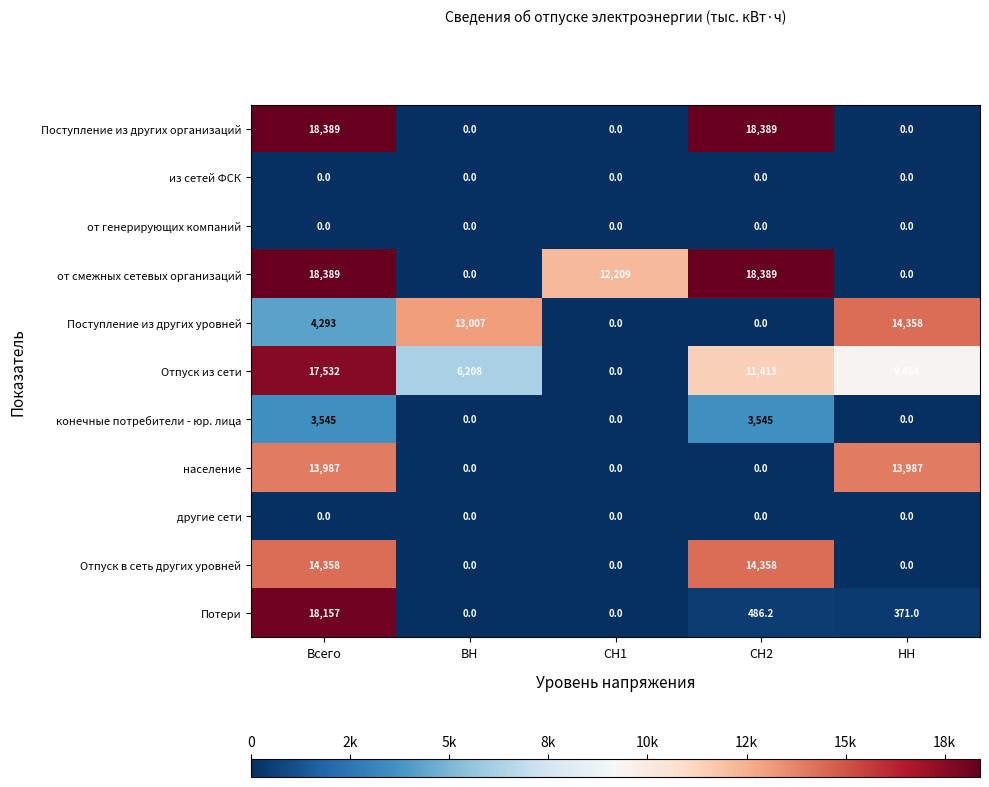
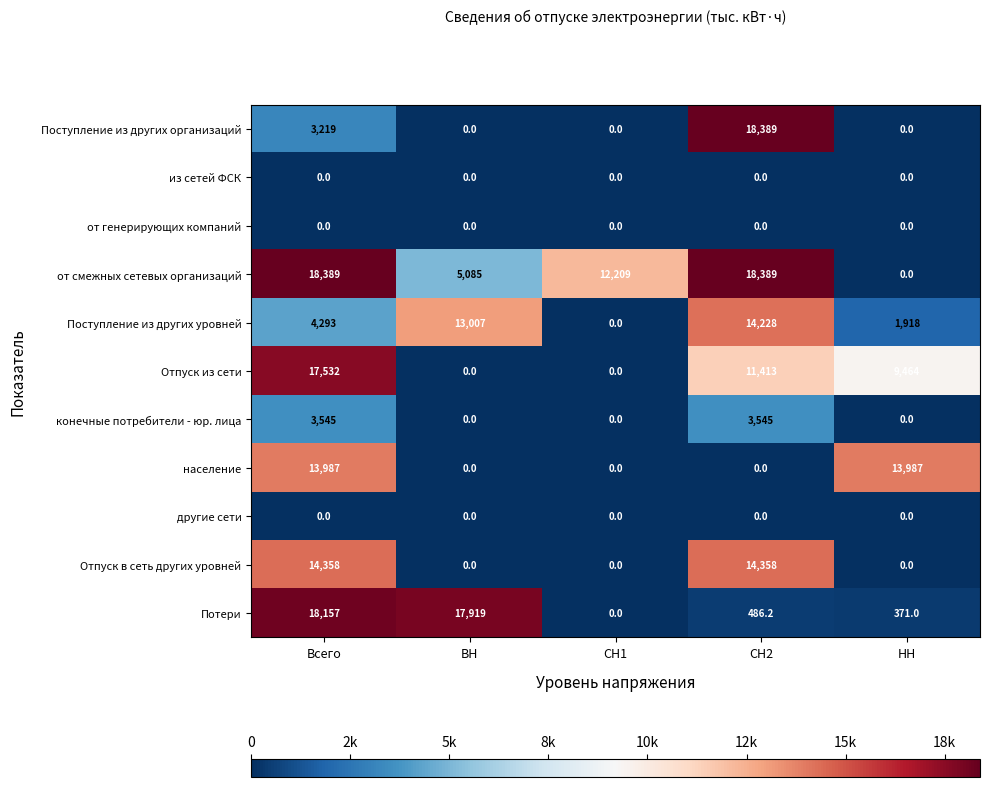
  {
    "Поступление из других организаций": {
-     "Всего": "18,389",
+     "Всего": "3,219",
      "ВН": "0.0",
      "СН1": "0.0",
      "СН2": "18,389",
      "НН": "0.0"
    },
    "из сетей ФСК": {
      "Всего": "0.0",
      "ВН": "0.0",
      "СН1": "0.0",
      "СН2": "0.0",
      "НН": "0.0"
    },
    "от генерирующих компаний": {
      "Всего": "0.0",
      "ВН": "0.0",
      "СН1": "0.0",
      "СН2": "0.0",
      "НН": "0.0"
    },
    "от смежных сетевых организаций": {
      "Всего": "18,389",
-     "ВН": "0.0",
+     "ВН": "5,085",
      "СН1": "12,209",
      "СН2": "18,389",
      "НН": "0.0"
    },
    "Поступление из других уровней": {
      "Всего": "4,293",
      "ВН": "13,007",
      "СН1": "0.0",
-     "СН2": "0.0",
-     "НН": "14,358"
+     "СН2": "14,228",
+     "НН": "1,918"
    },
    "Отпуск из сети": {
      "Всего": "17,532",
-     "ВН": "6,208",
+     "ВН": "0.0",
      "СН1": "0.0",
      "СН2": "11,413"
    },
    "конечные потребители - юр. лица": {
      "Всего": "3,545",
      "ВН": "0.0",
      "СН1": "0.0",
      "СН2": "3,545",
      "НН": "0.0"
    },
    "население": {
      "Всего": "13,987",
      "ВН": "0.0",
      "СН1": "0.0",
      "СН2": "0.0",
      "НН": "13,987"
    },
    "другие сети": {
      "Всего": "0.0",
      "ВН": "0.0",
      "СН1": "0.0",
      "СН2": "0.0",
      "НН": "0.0"
    },
    "Отпуск в сеть других уровней": {
      "Всего": "14,358",
      "ВН": "0.0",
      "СН1": "0.0",
      "СН2": "14,358",
      "НН": "0.0"
    },
    "Потери": {
      "Всего": "18,157",
-     "ВН": "0.0",
+     "ВН": "17,919",
      "СН1": "0.0",
      "СН2": "486.2",
      "НН": "371.0"
    }
  }
